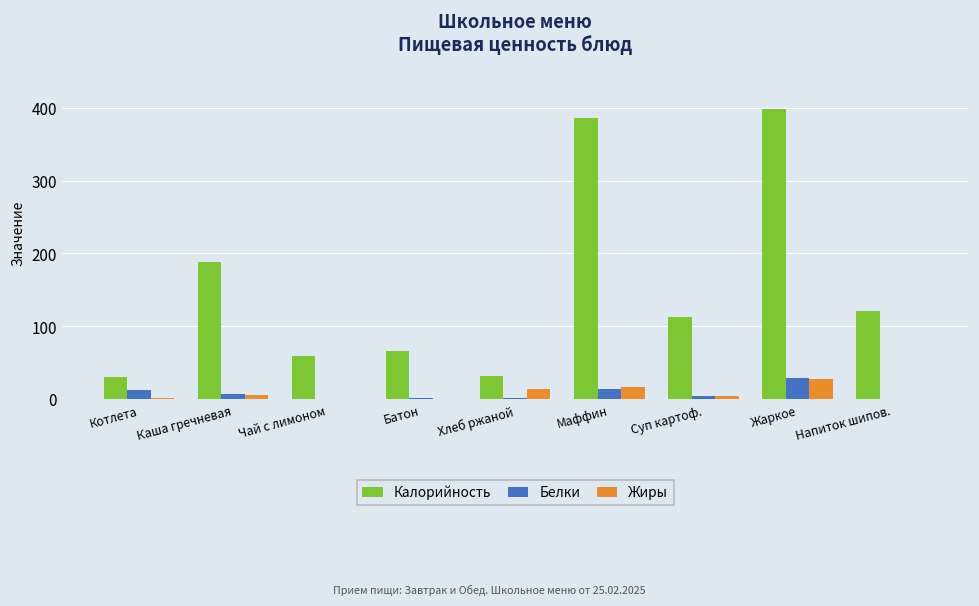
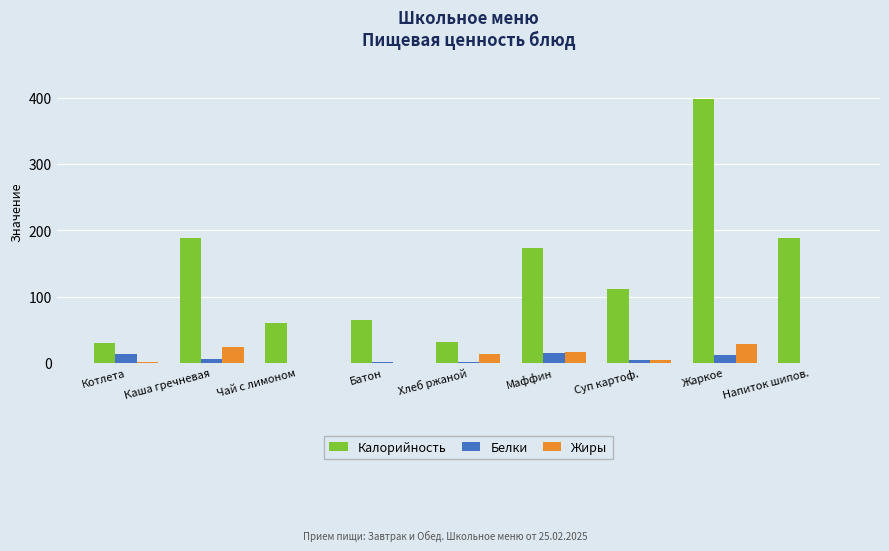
  {
    "Калорийность": {
      "Котлета": 30,
      "Каша гречневая": 190,
      "Чай с лимоном": 60,
      "Батон": 70,
      "Хлеб ржаной": 30,
-     "Маффин": 390,
+     "Маффин": 170,
      "Суп картоф.": 110,
      "Жаркое": 400,
-     "Напиток шипов.": 120
+     "Напиток шипов.": 190
    },
    "Белки": {
      "Котлета": 10,
      "Каша гречневая": 10,
      "Маффин": 10,
      "Суп картоф.": 0,
-     "Жаркое": 30
+     "Жаркое": 10
    },
    "Жиры": {
-     "Каша гречневая": 10,
+     "Каша гречневая": 20,
      "Чай с лимоном": 0,
      "Хлеб ржаной": 10,
      "Маффин": 20,
      "Суп картоф.": 0,
      "Жаркое": 30,
      "Напиток шипов.": 0
    }
  }
